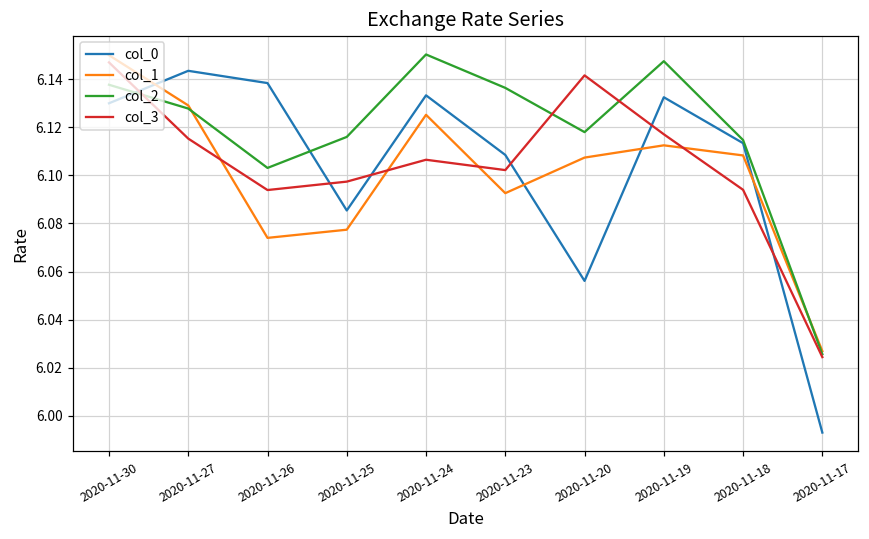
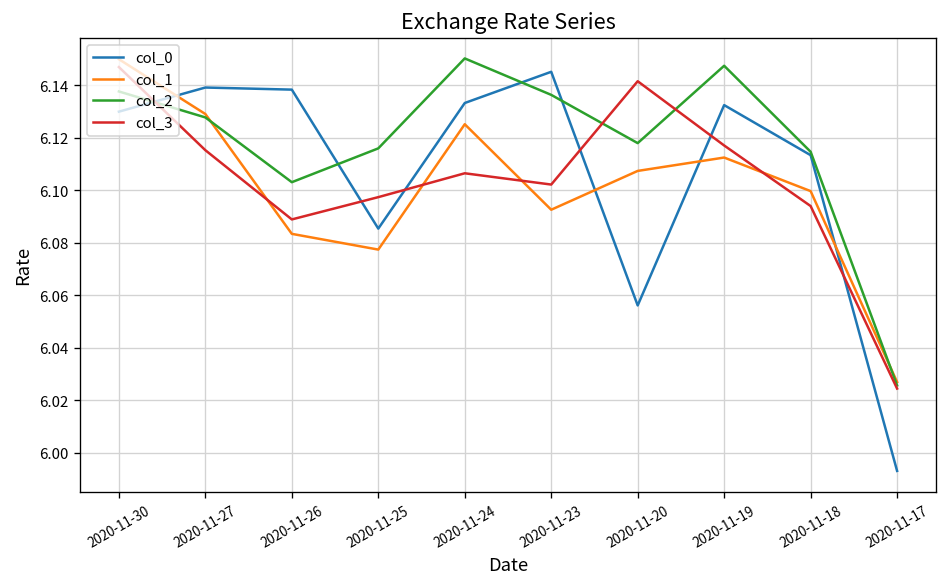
  {
    "col_0": {
-     "2020-11-27": 6.144,
+     "2020-11-27": 6.139,
      "2020-11-26": 6.138,
      "2020-11-25": 6.085,
      "2020-11-24": 6.133,
-     "2020-11-23": 6.109,
+     "2020-11-23": 6.145,
      "2020-11-20": 6.056,
      "2020-11-19": 6.133,
      "2020-11-18": 6.113,
      "2020-11-17": 5.993
    },
    "col_1": {
      "2020-11-27": 6.129,
-     "2020-11-26": 6.074,
+     "2020-11-26": 6.083,
      "2020-11-25": 6.077,
      "2020-11-24": 6.125,
      "2020-11-23": 6.093,
      "2020-11-20": 6.107,
      "2020-11-19": 6.113,
-     "2020-11-18": 6.108,
+     "2020-11-18": 6.100,
      "2020-11-17": 6.027
    },
    "col_2": {
      "2020-11-27": 6.128,
      "2020-11-26": 6.103,
      "2020-11-25": 6.116,
      "2020-11-24": 6.150,
      "2020-11-23": 6.136,
      "2020-11-20": 6.118,
      "2020-11-19": 6.148,
      "2020-11-18": 6.115,
      "2020-11-17": 6.026
    },
    "col_3": {
      "2020-11-27": 6.115,
-     "2020-11-26": 6.094,
+     "2020-11-26": 6.089,
      "2020-11-25": 6.097,
      "2020-11-24": 6.107,
      "2020-11-23": 6.102,
      "2020-11-20": 6.142,
      "2020-11-19": 6.117,
      "2020-11-18": 6.094,
      "2020-11-17": 6.024
    }
  }
